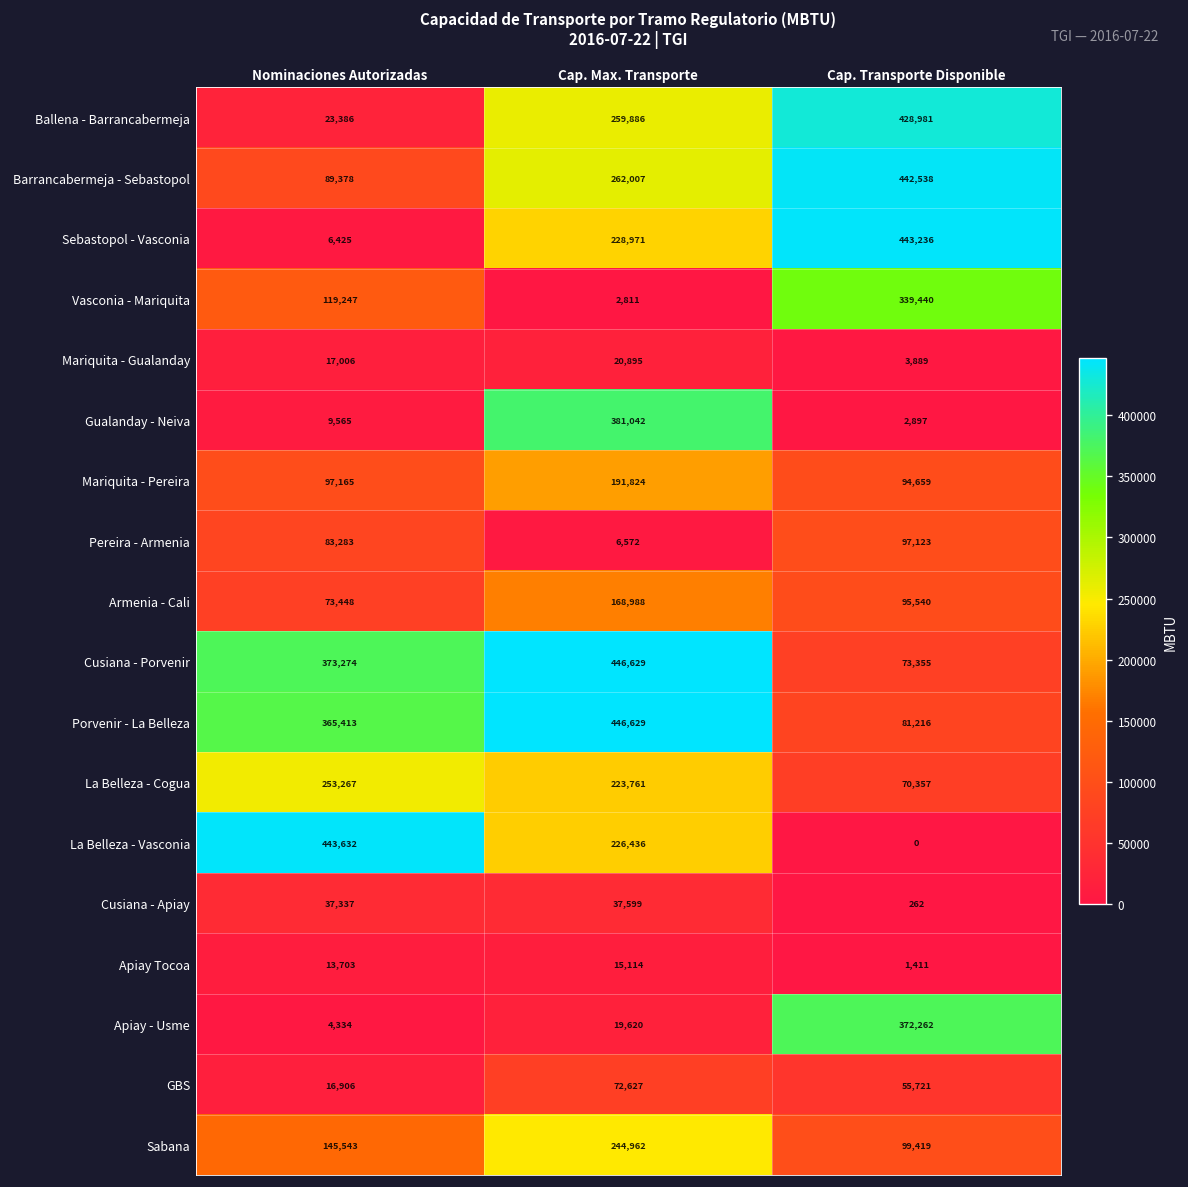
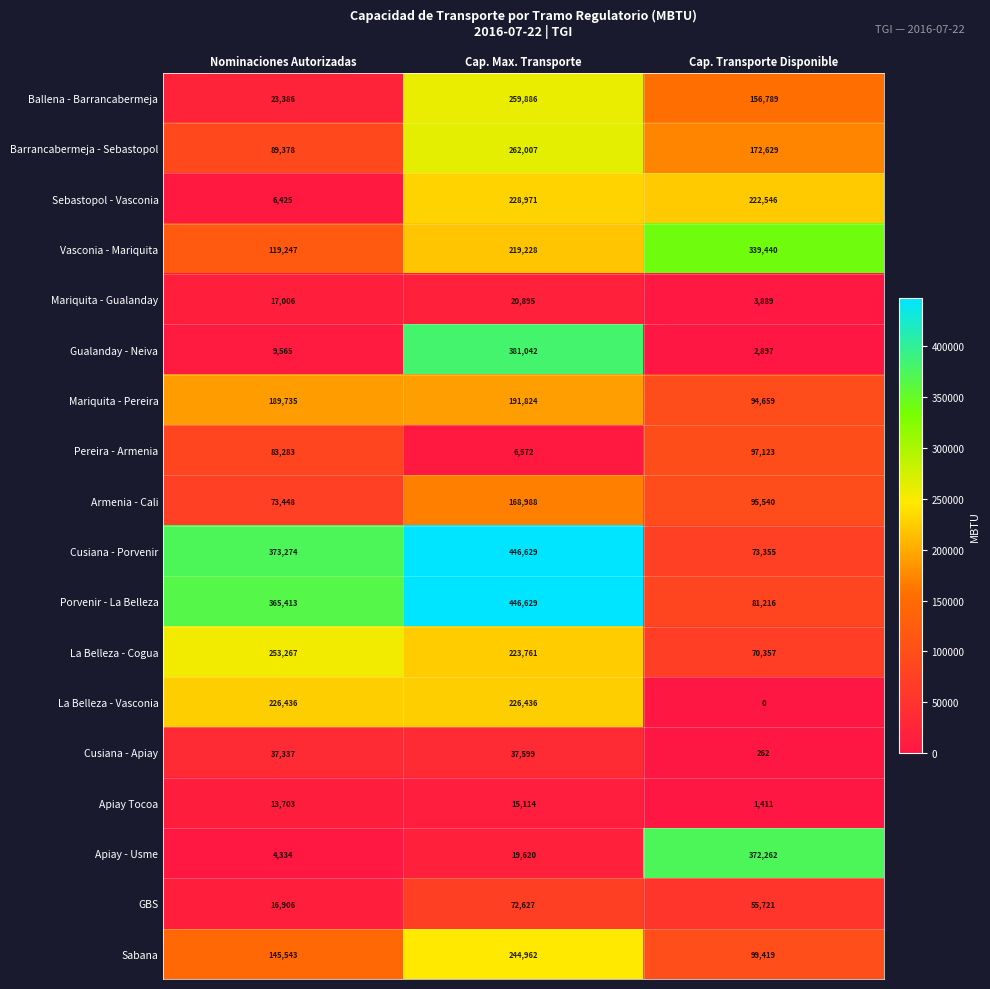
  {
    "Ballena - Barrancabermeja": {
      "Nominaciones Autorizadas": "23,386",
      "Cap. Max. Transporte": "259,886",
-     "Cap. Transporte Disponible": "428,981"
+     "Cap. Transporte Disponible": "156,789"
    },
    "Barrancabermeja - Sebastopol": {
      "Nominaciones Autorizadas": "89,378",
      "Cap. Max. Transporte": "262,007",
-     "Cap. Transporte Disponible": "442,538"
+     "Cap. Transporte Disponible": "172,629"
    },
    "Sebastopol - Vasconia": {
      "Nominaciones Autorizadas": "6,425",
      "Cap. Max. Transporte": "228,971",
-     "Cap. Transporte Disponible": "443,236"
+     "Cap. Transporte Disponible": "222,546"
    },
    "Vasconia - Mariquita": {
      "Nominaciones Autorizadas": "119,247",
-     "Cap. Max. Transporte": "2,811",
+     "Cap. Max. Transporte": "219,228",
      "Cap. Transporte Disponible": "339,440"
    },
    "Mariquita - Gualanday": {
      "Nominaciones Autorizadas": "17,006",
      "Cap. Max. Transporte": "20,895",
      "Cap. Transporte Disponible": "3,889"
    },
    "Gualanday - Neiva": {
      "Nominaciones Autorizadas": "9,565",
      "Cap. Max. Transporte": "381,042",
      "Cap. Transporte Disponible": "2,897"
    },
    "Mariquita - Pereira": {
-     "Nominaciones Autorizadas": "97,165",
+     "Nominaciones Autorizadas": "189,735",
      "Cap. Max. Transporte": "191,824",
      "Cap. Transporte Disponible": "94,659"
    },
    "Pereira - Armenia": {
      "Nominaciones Autorizadas": "83,283",
      "Cap. Max. Transporte": "6,572",
      "Cap. Transporte Disponible": "97,123"
    },
    "Armenia - Cali": {
      "Nominaciones Autorizadas": "73,448",
      "Cap. Max. Transporte": "168,988",
      "Cap. Transporte Disponible": "95,540"
    },
    "Cusiana - Porvenir": {
      "Nominaciones Autorizadas": "373,274",
      "Cap. Max. Transporte": "446,629",
      "Cap. Transporte Disponible": "73,355"
    },
    "Porvenir - La Belleza": {
      "Nominaciones Autorizadas": "365,413",
      "Cap. Max. Transporte": "446,629",
      "Cap. Transporte Disponible": "81,216"
    },
    "La Belleza - Cogua": {
      "Nominaciones Autorizadas": "253,267",
      "Cap. Max. Transporte": "223,761",
      "Cap. Transporte Disponible": "70,357"
    },
    "La Belleza - Vasconia": {
-     "Nominaciones Autorizadas": "443,632",
+     "Nominaciones Autorizadas": "226,436",
      "Cap. Max. Transporte": "226,436",
      "Cap. Transporte Disponible": "0"
    },
    "Cusiana - Apiay": {
      "Nominaciones Autorizadas": "37,337",
      "Cap. Max. Transporte": "37,599",
      "Cap. Transporte Disponible": "262"
    },
    "Apiay Tocoa": {
      "Nominaciones Autorizadas": "13,703",
      "Cap. Max. Transporte": "15,114",
      "Cap. Transporte Disponible": "1,411"
    },
    "Apiay - Usme": {
      "Nominaciones Autorizadas": "4,334",
      "Cap. Max. Transporte": "19,620",
      "Cap. Transporte Disponible": "372,262"
    },
    "GBS": {
      "Nominaciones Autorizadas": "16,906",
      "Cap. Max. Transporte": "72,627",
      "Cap. Transporte Disponible": "55,721"
    },
    "Sabana": {
      "Nominaciones Autorizadas": "145,543",
      "Cap. Max. Transporte": "244,962",
      "Cap. Transporte Disponible": "99,419"
    }
  }
